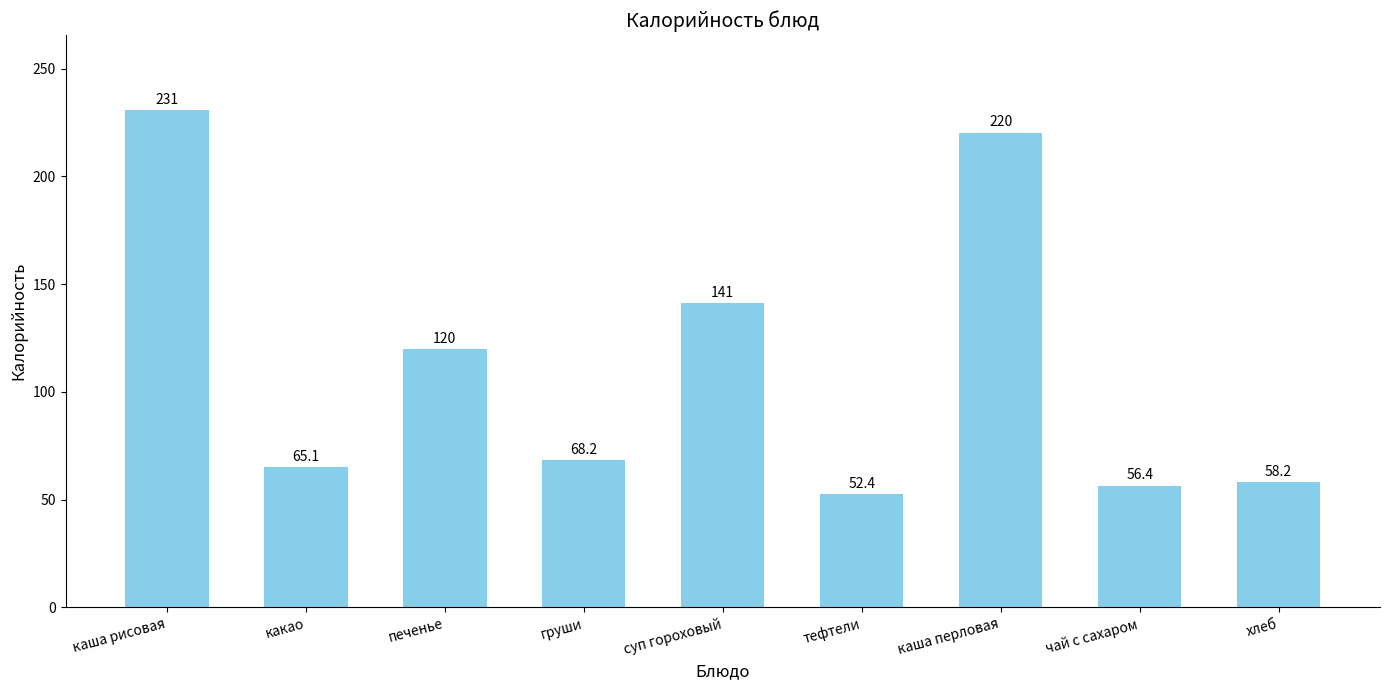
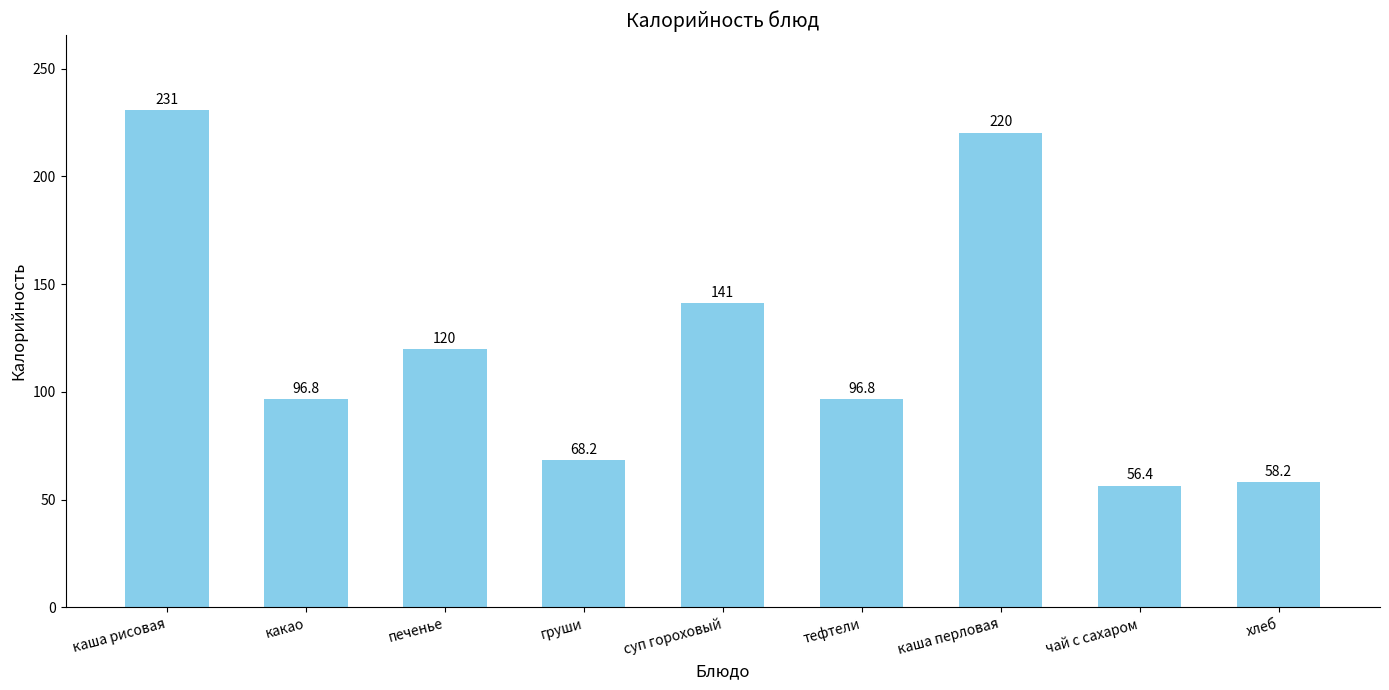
  {
    "каша рисовая": 231,
-   "какао": 65.1,
+   "какао": 96.8,
    "печенье": 120,
    "груши": 68.2,
    "суп гороховый": 141,
-   "тефтели": 52.4,
+   "тефтели": 96.8,
    "каша перловая": 220,
    "чай с сахаром": 56.4,
    "хлеб": 58.2
  }
